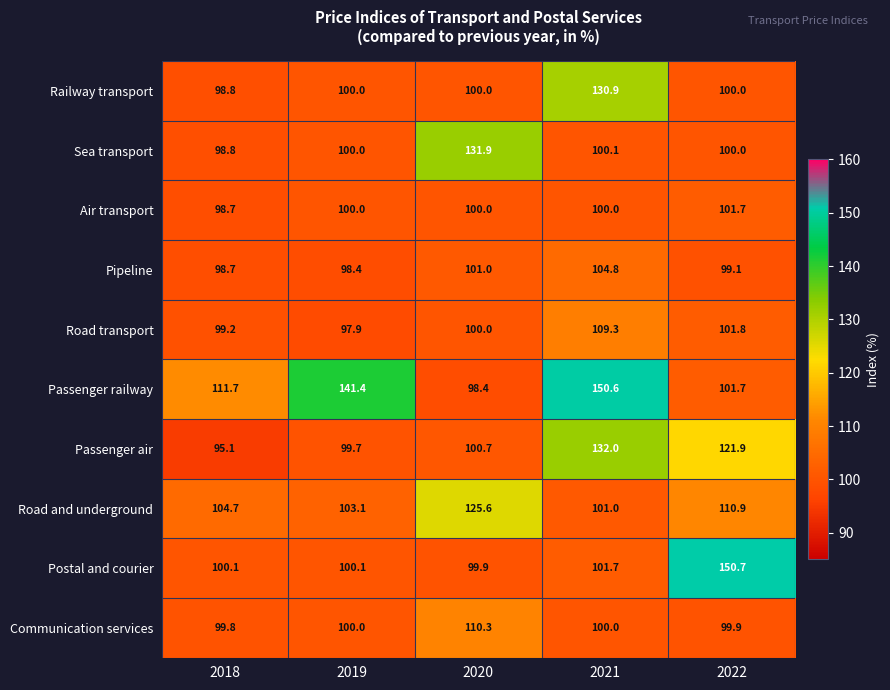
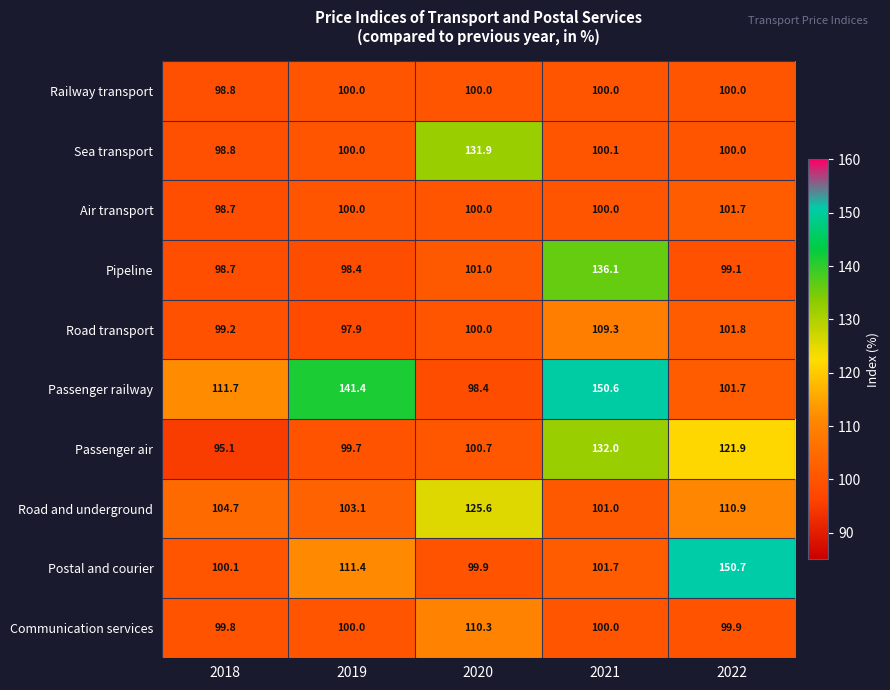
  {
    "Railway transport": {
      "2018": 98.8,
      "2019": 100.0,
      "2020": 100.0,
-     "2021": 130.9,
+     "2021": 100.0,
      "2022": 100.0
    },
    "Sea transport": {
      "2018": 98.8,
      "2019": 100.0,
      "2020": 131.9,
      "2021": 100.1,
      "2022": 100.0
    },
    "Air transport": {
      "2018": 98.7,
      "2019": 100.0,
      "2020": 100.0,
      "2021": 100.0,
      "2022": 101.7
    },
    "Pipeline": {
      "2018": 98.7,
      "2019": 98.4,
      "2020": 101.0,
-     "2021": 104.8,
+     "2021": 136.1,
      "2022": 99.1
    },
    "Road transport": {
      "2018": 99.2,
      "2019": 97.9,
      "2020": 100.0,
      "2021": 109.3,
      "2022": 101.8
    },
    "Passenger railway": {
      "2018": 111.7,
      "2019": 141.4,
      "2020": 98.4,
      "2021": 150.6,
      "2022": 101.7
    },
    "Passenger air": {
      "2018": 95.1,
      "2019": 99.7,
      "2020": 100.7,
      "2021": 132.0,
      "2022": 121.9
    },
    "Road and underground": {
      "2018": 104.7,
      "2019": 103.1,
      "2020": 125.6,
      "2021": 101.0,
      "2022": 110.9
    },
    "Postal and courier": {
      "2018": 100.1,
-     "2019": 100.1,
+     "2019": 111.4,
      "2020": 99.9,
      "2021": 101.7,
      "2022": 150.7
    },
    "Communication services": {
      "2018": 99.8,
      "2019": 100.0,
      "2020": 110.3,
      "2021": 100.0,
      "2022": 99.9
    }
  }
